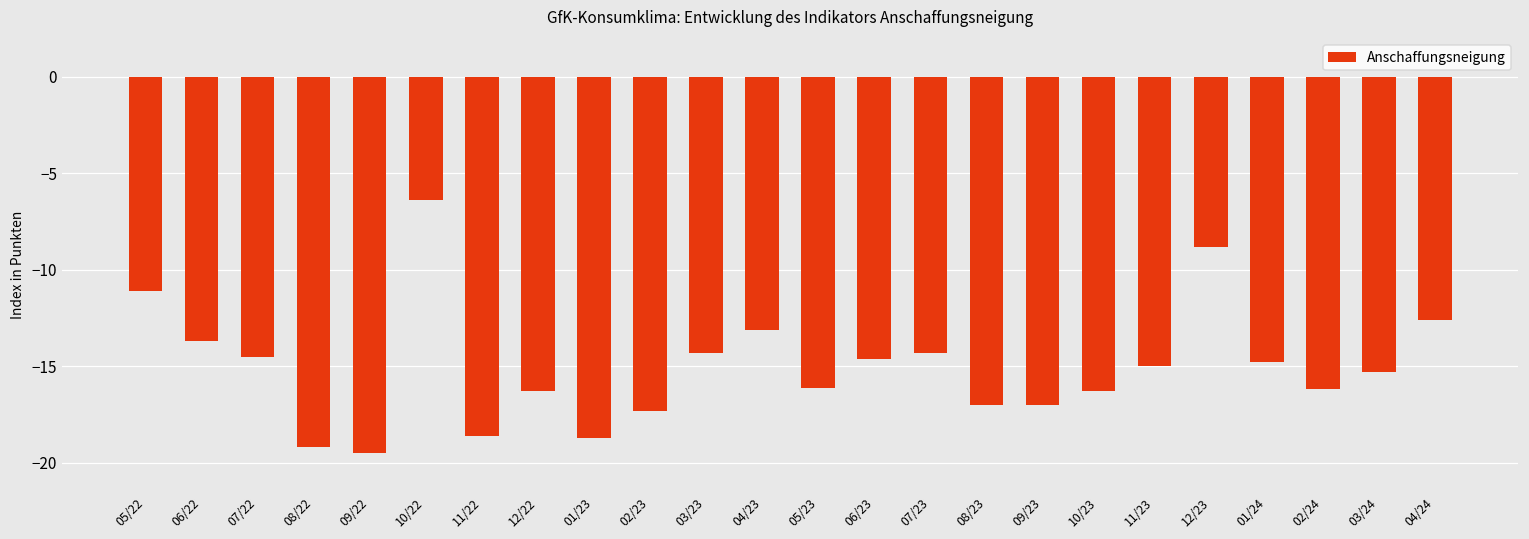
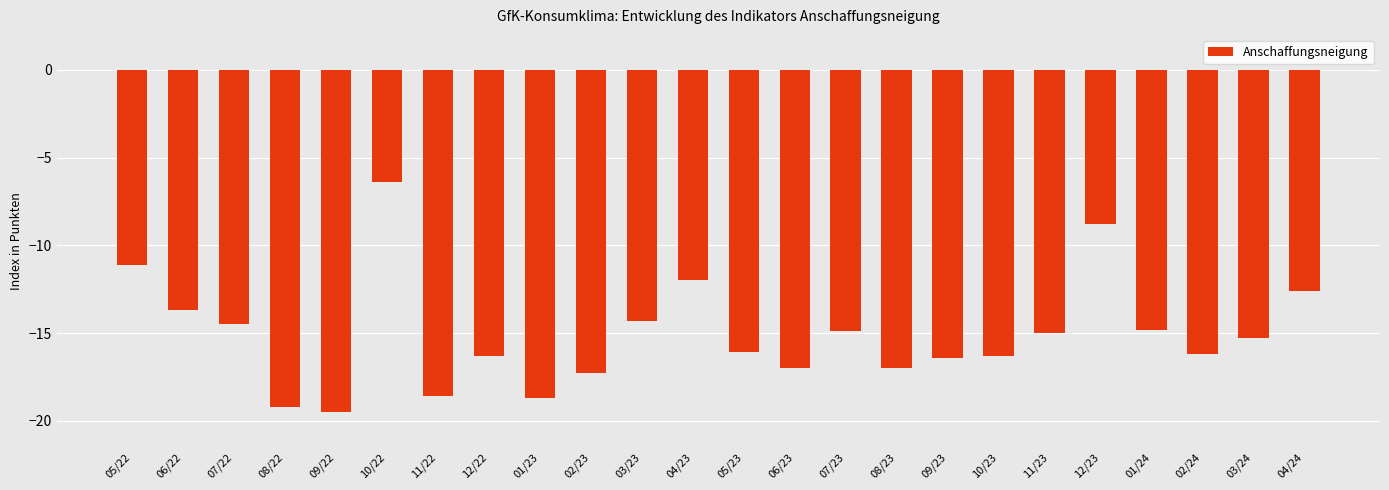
  {
    "05/22": -11.1,
    "06/22": -13.7,
    "07/22": -14.5,
    "08/22": -19.2,
    "09/22": -19.5,
    "10/22": -6.4,
    "11/22": -18.6,
    "12/22": -16.3,
    "01/23": -18.7,
    "02/23": -17.3,
    "03/23": -14.3,
-   "04/23": -13.1,
+   "04/23": -12.0,
    "05/23": -16.1,
-   "06/23": -14.6,
-   "07/23": -14.3,
+   "06/23": -17.0,
+   "07/23": -14.9,
    "08/23": -17.0,
-   "09/23": -17.0,
+   "09/23": -16.4,
    "10/23": -16.3,
    "11/23": -15.0,
    "12/23": -8.8,
    "01/24": -14.8,
    "02/24": -16.2,
    "03/24": -15.3,
    "04/24": -12.6
  }
